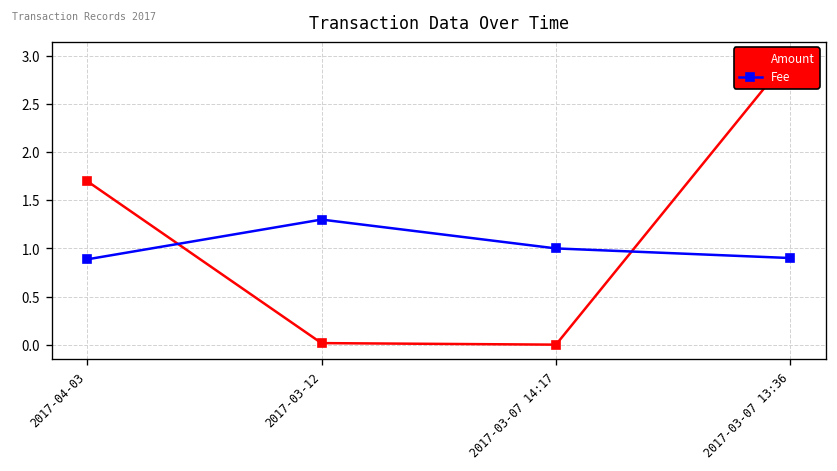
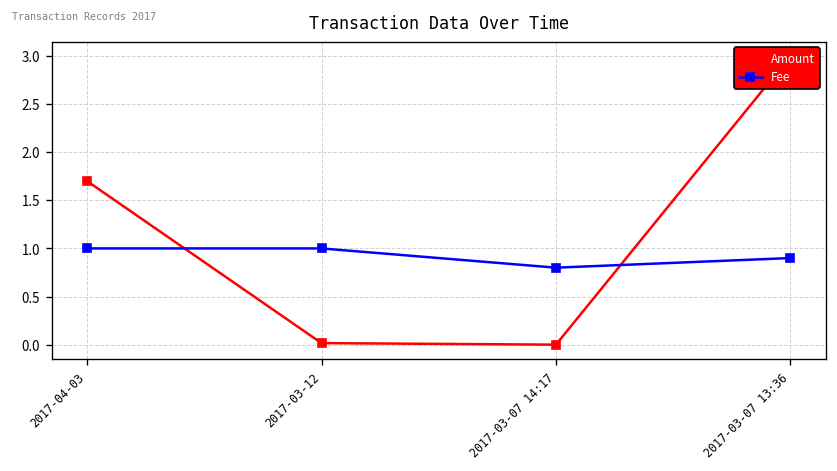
  {
    "Amount": {
      "2017-04-03": 1.7,
      "2017-03-12": 0.0,
      "2017-03-07 14:17": 0.0
    },
    "Fee": {
-     "2017-04-03": 0.9,
-     "2017-03-12": 1.3,
-     "2017-03-07 14:17": 1.0,
+     "2017-04-03": 1.0,
+     "2017-03-12": 1.0,
+     "2017-03-07 14:17": 0.8,
      "2017-03-07 13:36": 0.9
    }
  }
